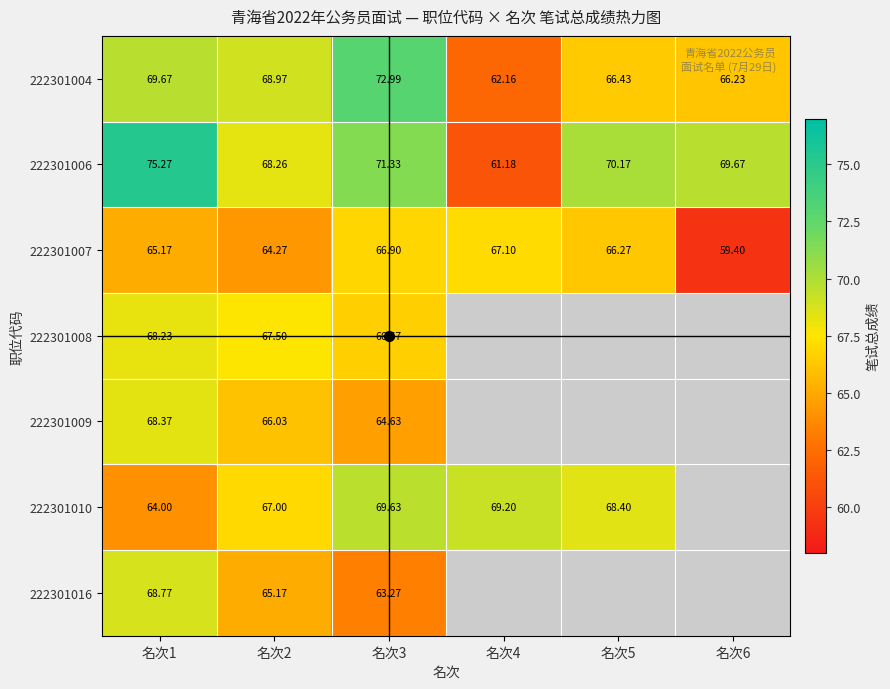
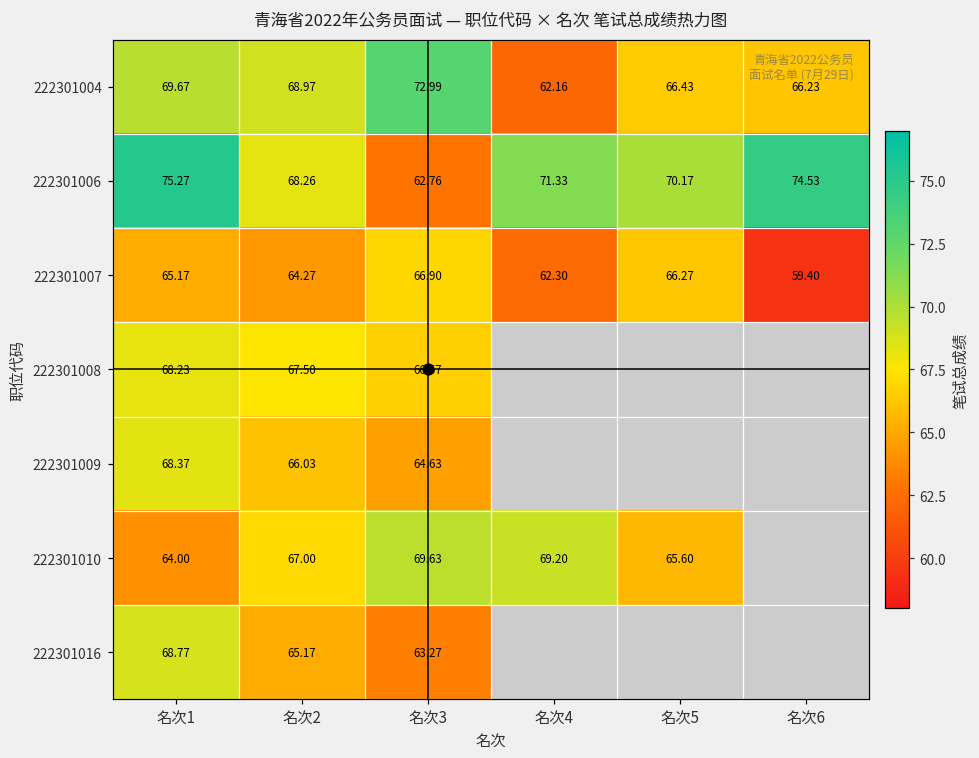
  {
    "222301004": {
      "名次1": 69.67,
      "名次2": 68.97,
      "名次3": 72.99,
      "名次4": 62.16,
      "名次5": 66.43
    },
    "222301006": {
      "名次1": 75.27,
      "名次2": 68.26,
-     "名次3": 71.33,
-     "名次4": 61.18,
+     "名次3": 62.76,
+     "名次4": 71.33,
      "名次5": 70.17,
-     "名次6": 69.67
+     "名次6": 74.53
    },
    "222301007": {
      "名次1": 65.17,
      "名次2": 64.27,
      "名次3": 66.90,
-     "名次4": 67.10,
+     "名次4": 62.30,
      "名次5": 66.27,
      "名次6": 59.40
    },
    "222301008": {
      "名次1": 68.23,
      "名次2": 67.50
    },
    "222301009": {
      "名次1": 68.37,
      "名次2": 66.03,
      "名次3": 64.63
    },
    "222301010": {
      "名次1": 64.00,
      "名次2": 67.00,
      "名次3": 69.63,
      "名次4": 69.20,
-     "名次5": 68.40
+     "名次5": 65.60
    },
    "222301016": {
      "名次1": 68.77,
      "名次2": 65.17,
      "名次3": 63.27
    }
  }
